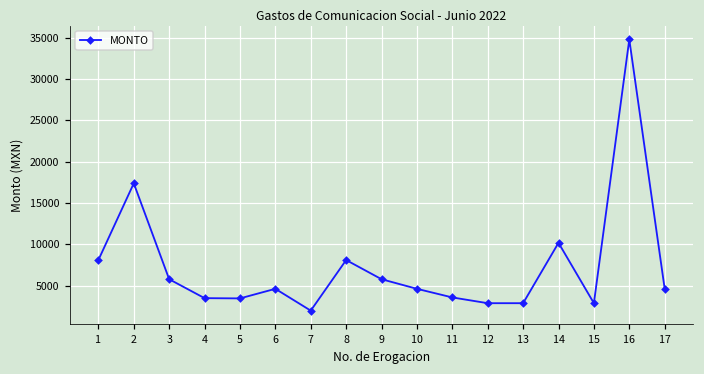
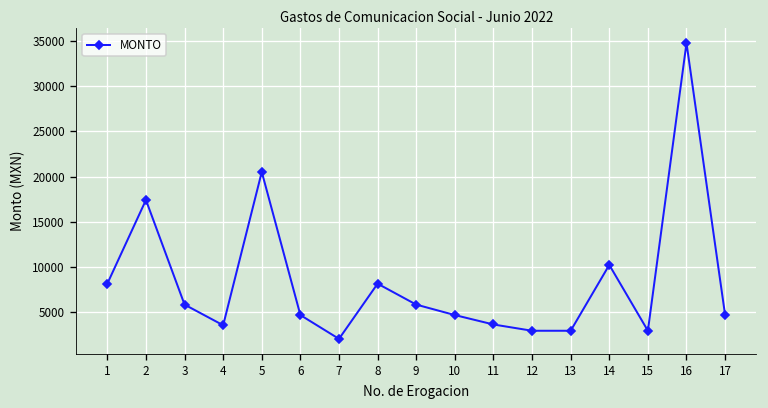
  {
    "1": 8000,
    "2": 17000,
    "3": 6000,
    "4": 4000,
-   "5": 3000,
+   "5": 21000,
    "6": 5000,
    "7": 2000,
    "8": 8000,
    "9": 6000,
    "10": 5000,
    "11": 4000,
    "12": 3000,
    "13": 3000,
    "14": 10000,
    "15": 3000,
    "16": 35000,
    "17": 5000
  }
